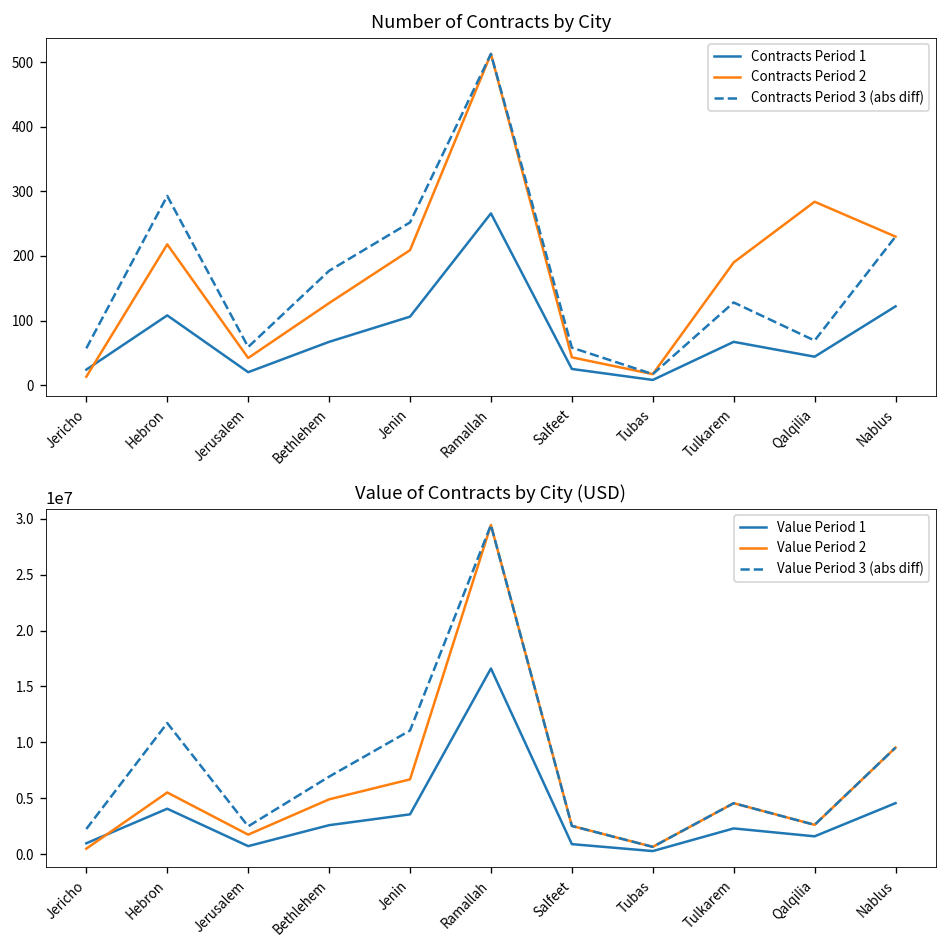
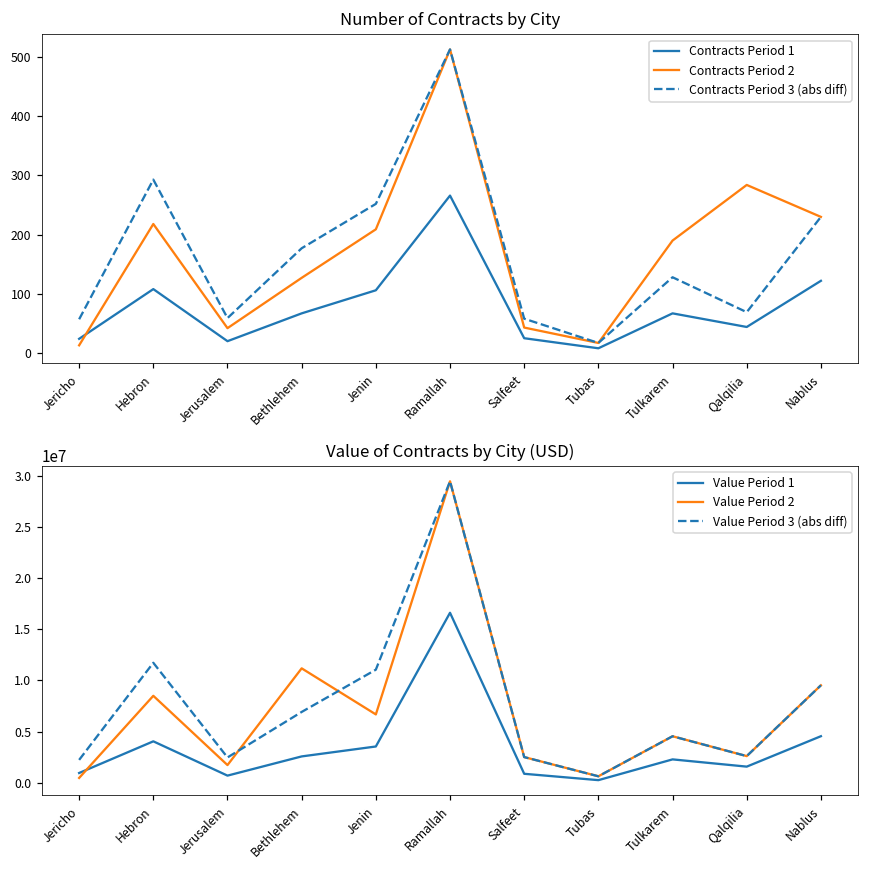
  {
    "Number of Contracts by City": {
      "Contracts Period 2": {
        "Jericho": 10,
        "Hebron": 220,
        "Jerusalem": 40,
        "Bethlehem": 130,
        "Jenin": 210,
        "Salfeet": 40,
        "Tulkarem": 190,
        "Qalqilia": 280
      }
    },
    "Value of Contracts by City (USD)": {
      "Value Period 2": {
        "Jericho": 0,
-       "Hebron": 6000000,
+       "Hebron": 9000000,
        "Jerusalem": 2000000,
-       "Bethlehem": 5000000,
+       "Bethlehem": 11000000,
        "Jenin": 7000000
      }
    }
  }
